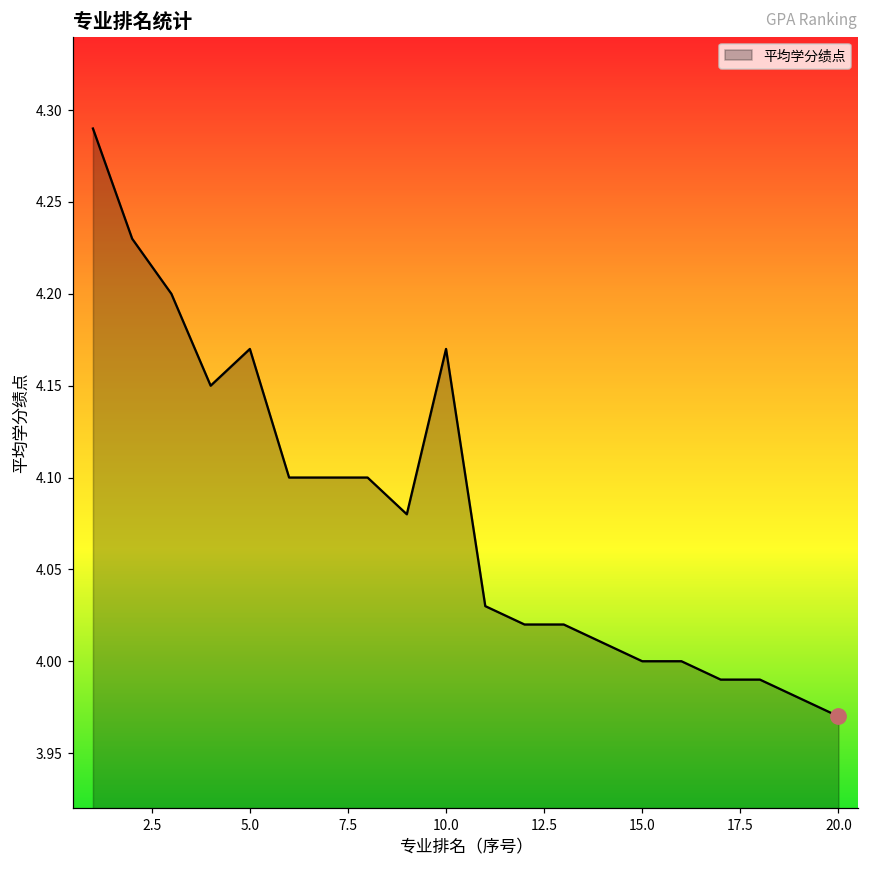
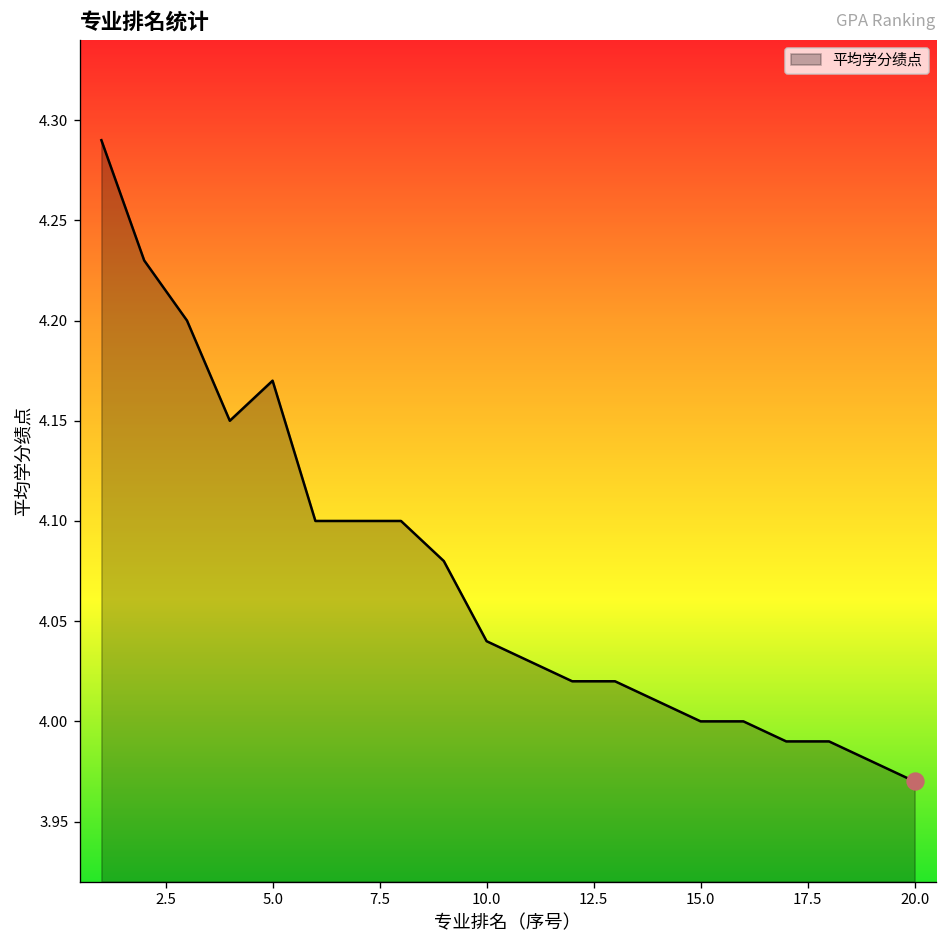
  {
    "平均学分绩点": {
      "5.0": 4.17,
-     "10.0": 4.17,
+     "10.0": 4.04,
      "15.0": 4.00
    }
  }
